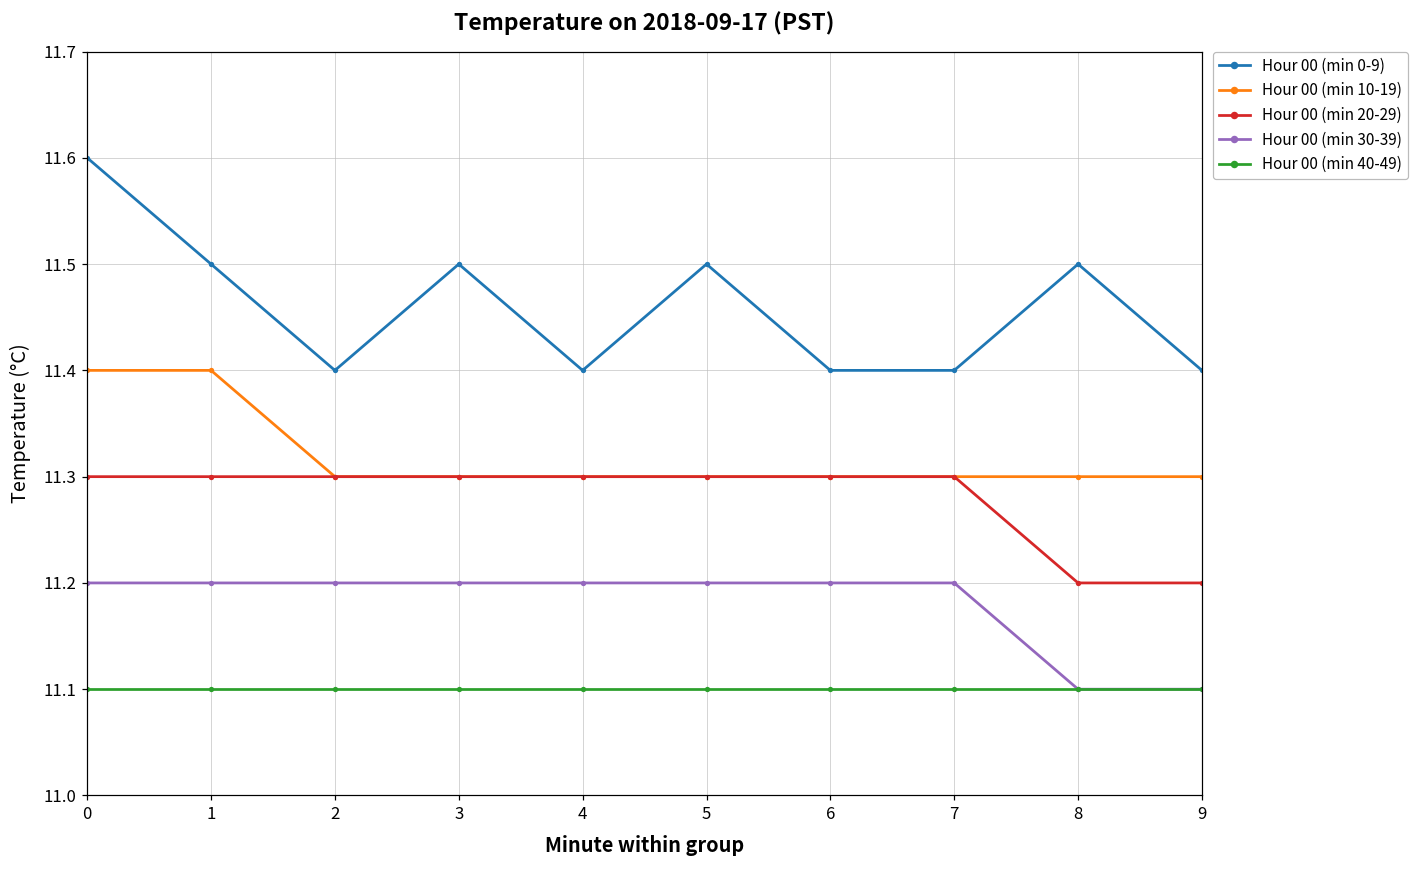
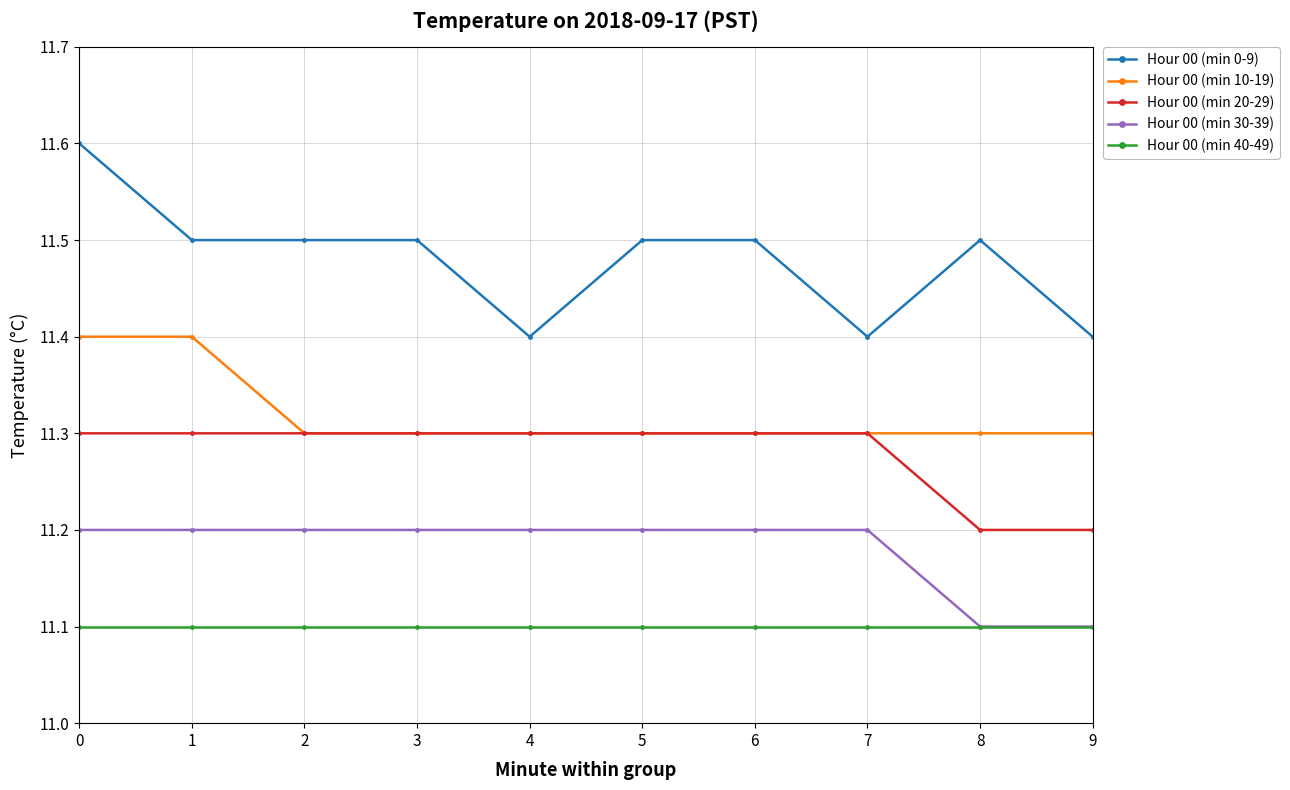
  {
    "Hour 00 (min 0-9)": {
      "0": 11.6,
      "1": 11.5,
-     "2": 11.4,
+     "2": 11.5,
      "3": 11.5,
      "4": 11.4,
      "5": 11.5,
-     "6": 11.4,
+     "6": 11.5,
      "7": 11.4,
      "8": 11.5,
      "9": 11.4
    },
    "Hour 00 (min 10-19)": {
      "0": 11.4,
      "1": 11.4,
      "8": 11.3,
      "9": 11.3
    },
    "Hour 00 (min 20-29)": {
      "0": 11.3,
      "1": 11.3,
      "8": 11.2,
      "9": 11.2
    },
    "Hour 00 (min 30-39)": {
      "0": 11.2,
      "1": 11.2,
      "2": 11.2,
      "3": 11.2,
      "4": 11.2,
      "5": 11.2,
      "6": 11.2,
      "7": 11.2
    },
    "Hour 00 (min 40-49)": {
      "0": 11.1,
      "1": 11.1,
      "2": 11.1,
      "3": 11.1,
      "4": 11.1,
      "5": 11.1,
      "6": 11.1,
      "7": 11.1
    }
  }
